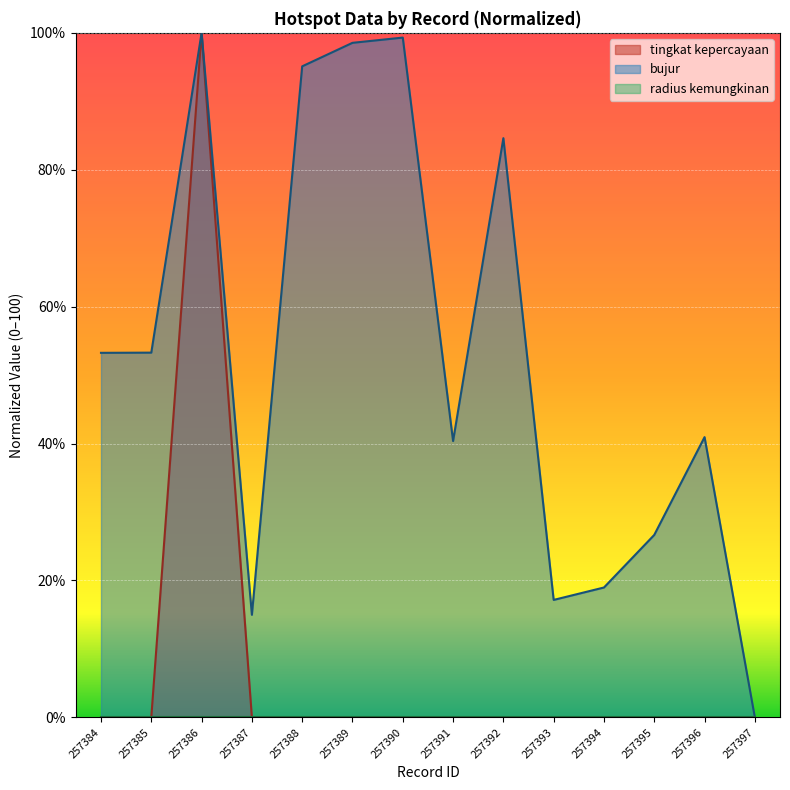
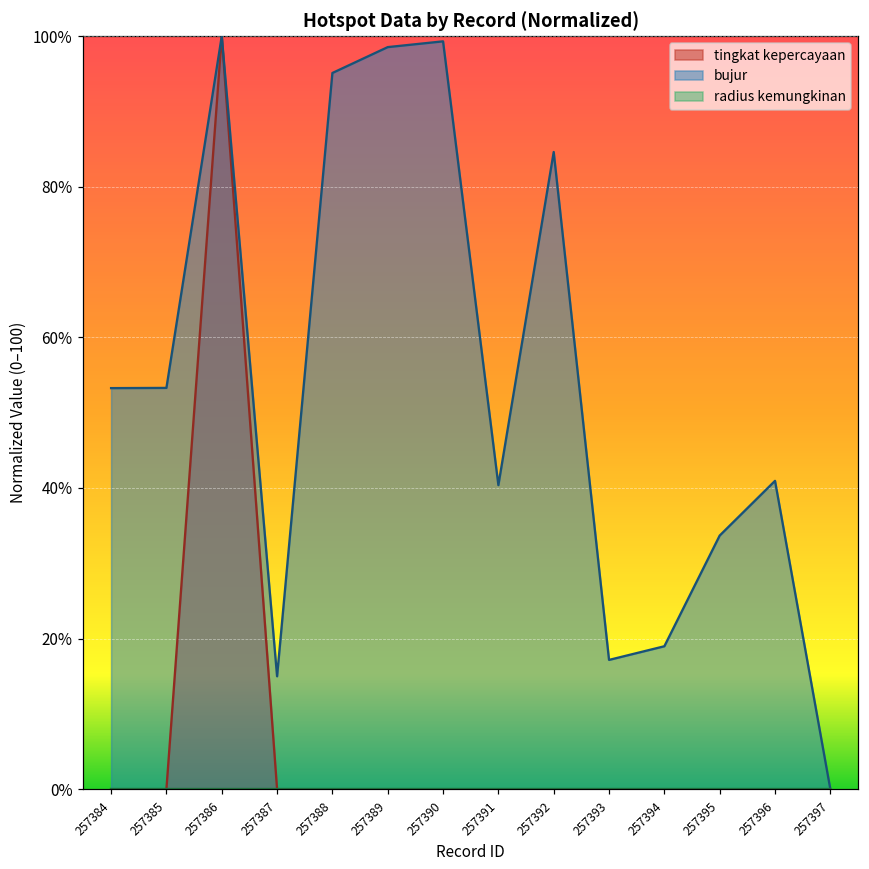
  {
    "bujur": {
      "257384": "53%",
      "257385": "53%",
      "257387": "15%",
      "257388": "95%",
      "257389": "99%",
      "257390": "99%",
      "257391": "40%",
      "257392": "85%",
      "257393": "17%",
      "257394": "19%",
-     "257395": "27%",
+     "257395": "34%",
      "257396": "41%"
    },
    "radius kemungkinan": {
      "257386": "0%"
    }
  }
